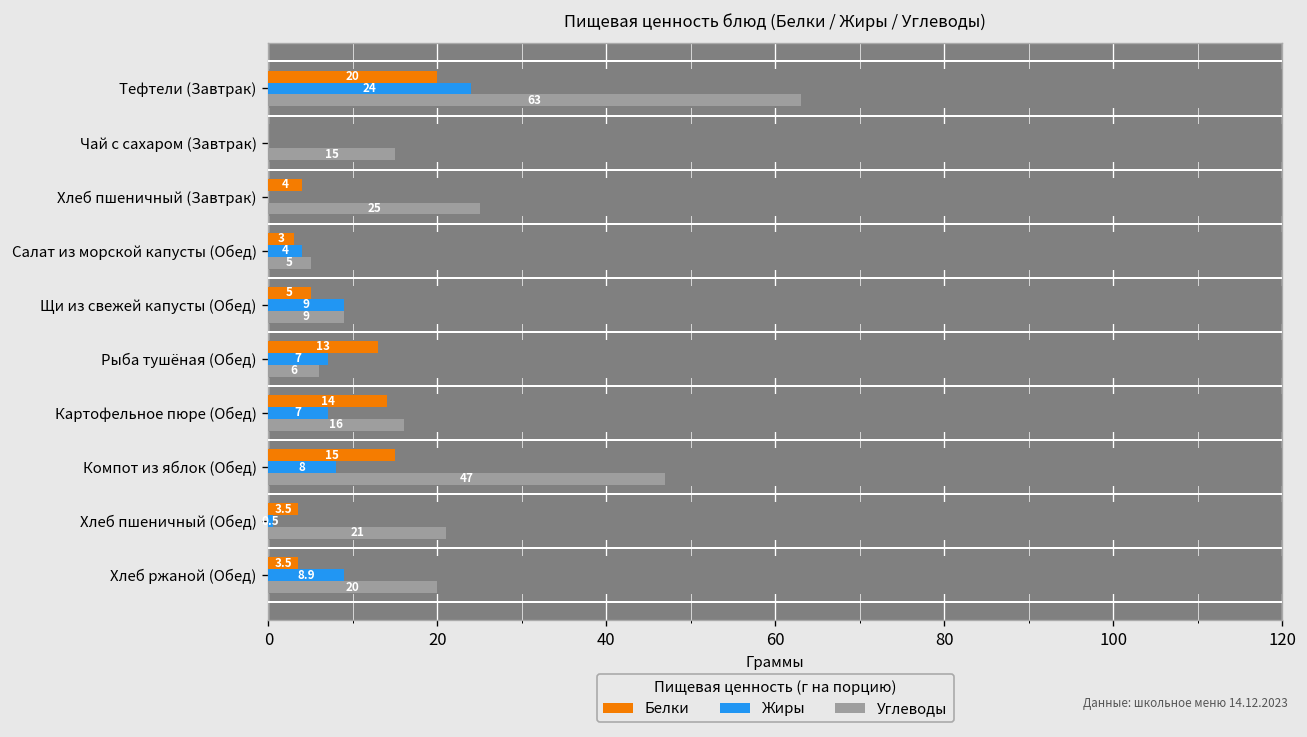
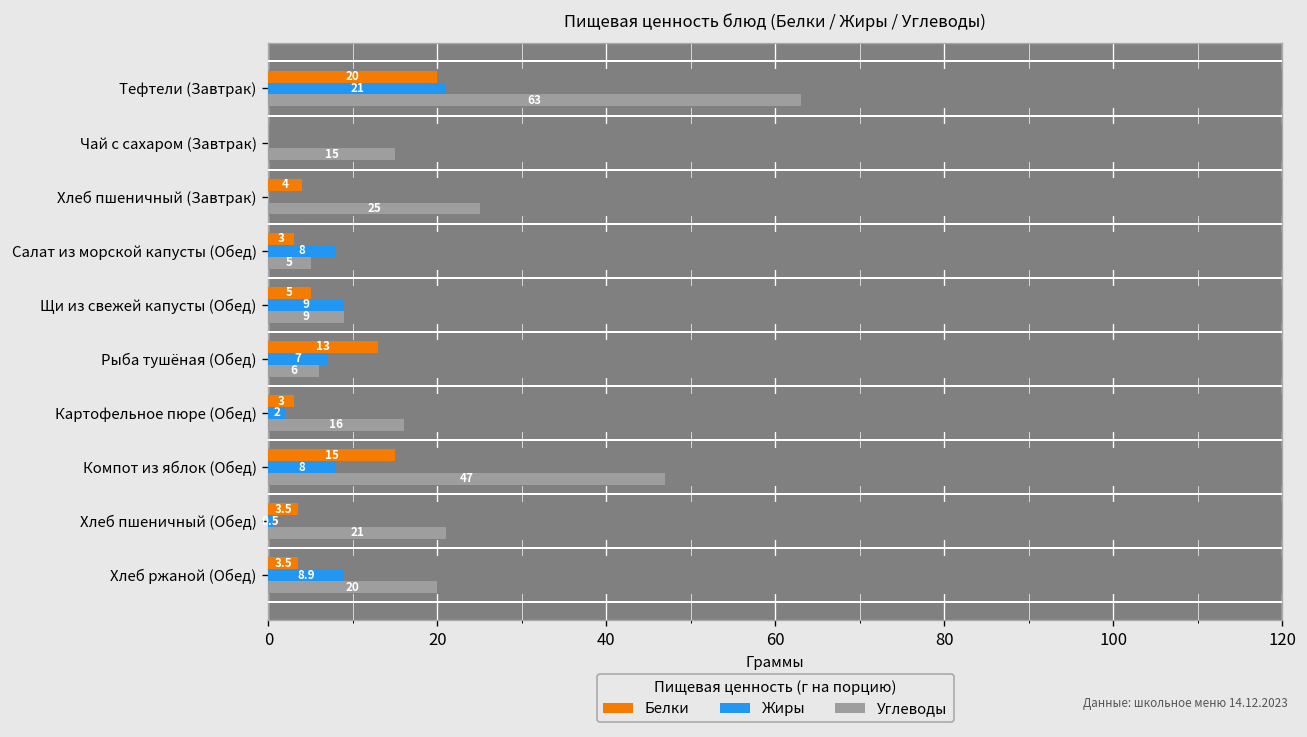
  {
    "Белки": {
-     "Картофельное пюре (Обед)": 14
+     "Картофельное пюре (Обед)": 3
    },
    "Жиры": {
-     "Тефтели (Завтрак)": 24,
-     "Салат из морской капусты (Обед)": 4,
-     "Картофельное пюре (Обед)": 7
+     "Тефтели (Завтрак)": 21,
+     "Салат из морской капусты (Обед)": 8,
+     "Картофельное пюре (Обед)": 2
    }
  }
